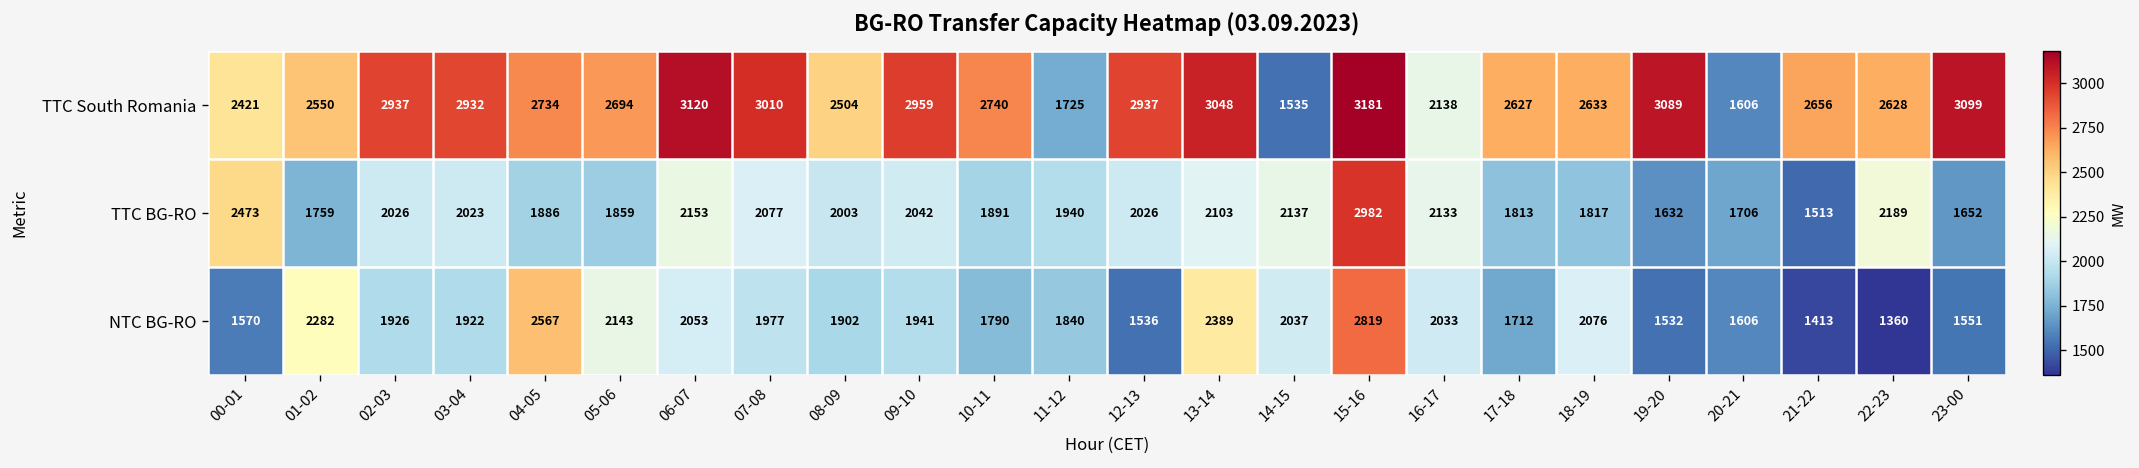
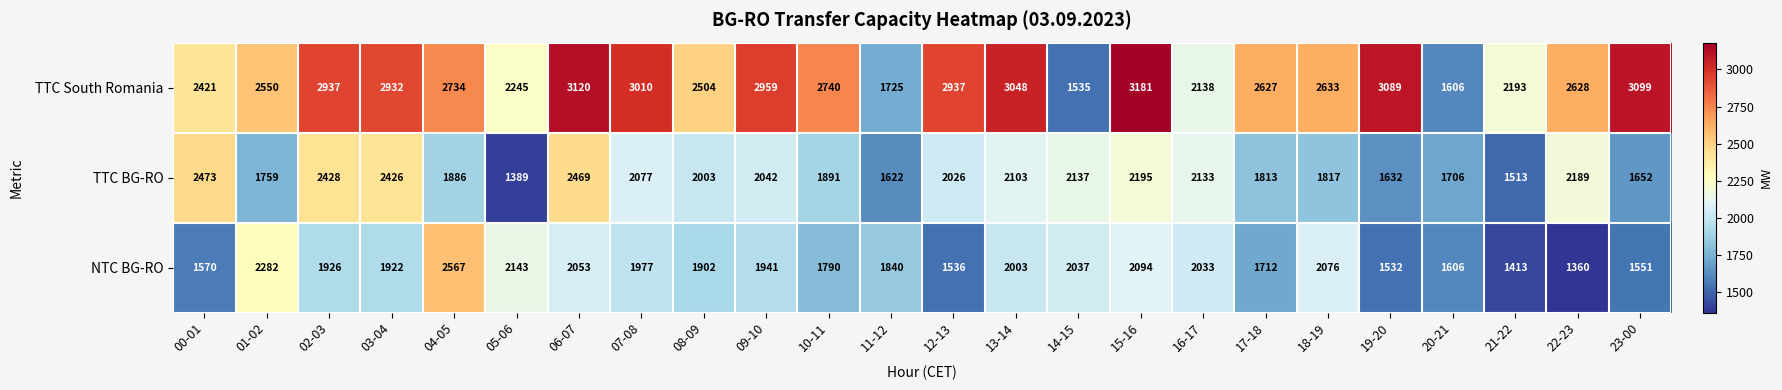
  {
    "TTC South Romania": {
      "00-01": 2421,
      "01-02": 2550,
      "02-03": 2937,
      "03-04": 2932,
      "04-05": 2734,
-     "05-06": 2694,
+     "05-06": 2245,
      "06-07": 3120,
      "07-08": 3010,
      "08-09": 2504,
      "09-10": 2959,
      "10-11": 2740,
      "11-12": 1725,
      "12-13": 2937,
      "13-14": 3048,
      "14-15": 1535,
      "15-16": 3181,
      "16-17": 2138,
      "17-18": 2627,
      "18-19": 2633,
      "19-20": 3089,
      "20-21": 1606,
-     "21-22": 2656,
+     "21-22": 2193,
      "22-23": 2628,
      "23-00": 3099
    },
    "TTC BG-RO": {
      "00-01": 2473,
      "01-02": 1759,
-     "02-03": 2026,
-     "03-04": 2023,
+     "02-03": 2428,
+     "03-04": 2426,
      "04-05": 1886,
-     "05-06": 1859,
-     "06-07": 2153,
+     "05-06": 1389,
+     "06-07": 2469,
      "07-08": 2077,
      "08-09": 2003,
      "09-10": 2042,
      "10-11": 1891,
-     "11-12": 1940,
+     "11-12": 1622,
      "12-13": 2026,
      "13-14": 2103,
      "14-15": 2137,
-     "15-16": 2982,
+     "15-16": 2195,
      "16-17": 2133,
      "17-18": 1813,
      "18-19": 1817,
      "19-20": 1632,
      "20-21": 1706,
      "21-22": 1513,
      "22-23": 2189,
      "23-00": 1652
    },
    "NTC BG-RO": {
      "00-01": 1570,
      "01-02": 2282,
      "02-03": 1926,
      "03-04": 1922,
      "04-05": 2567,
      "05-06": 2143,
      "06-07": 2053,
      "07-08": 1977,
      "08-09": 1902,
      "09-10": 1941,
      "10-11": 1790,
      "11-12": 1840,
      "12-13": 1536,
-     "13-14": 2389,
+     "13-14": 2003,
      "14-15": 2037,
-     "15-16": 2819,
+     "15-16": 2094,
      "16-17": 2033,
      "17-18": 1712,
      "18-19": 2076,
      "19-20": 1532,
      "20-21": 1606,
      "21-22": 1413,
      "22-23": 1360,
      "23-00": 1551
    }
  }
